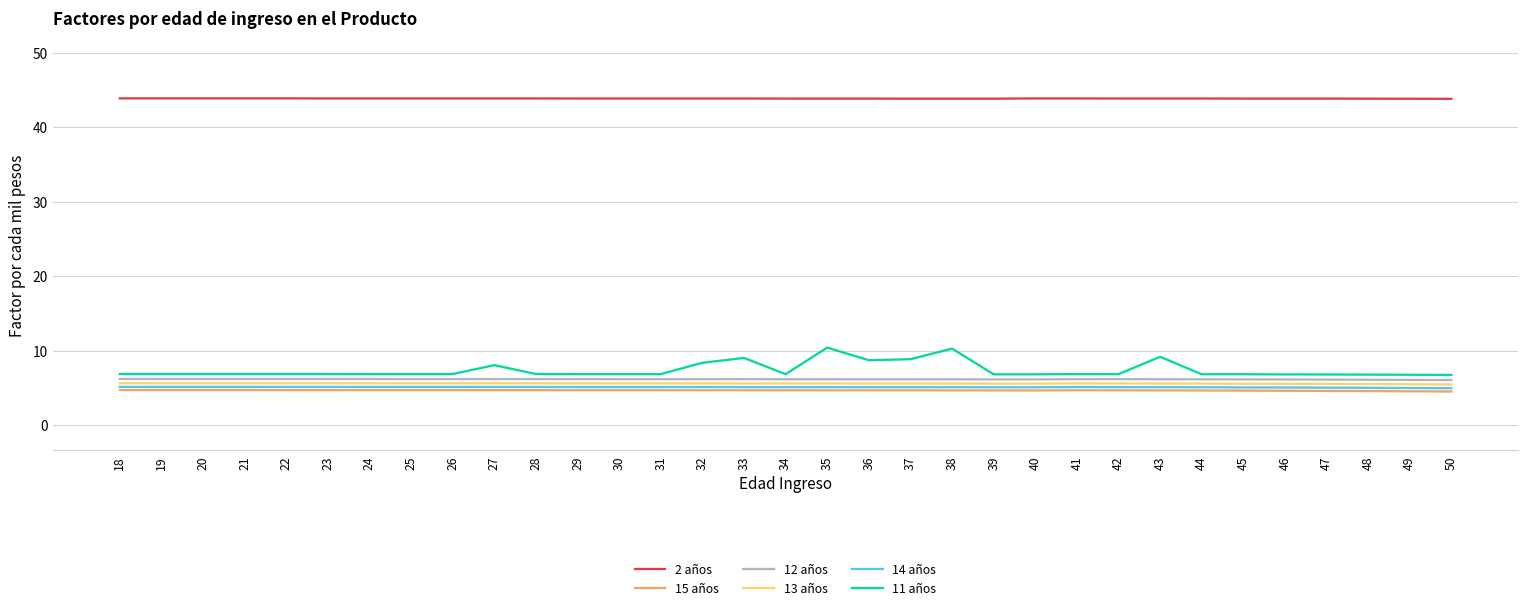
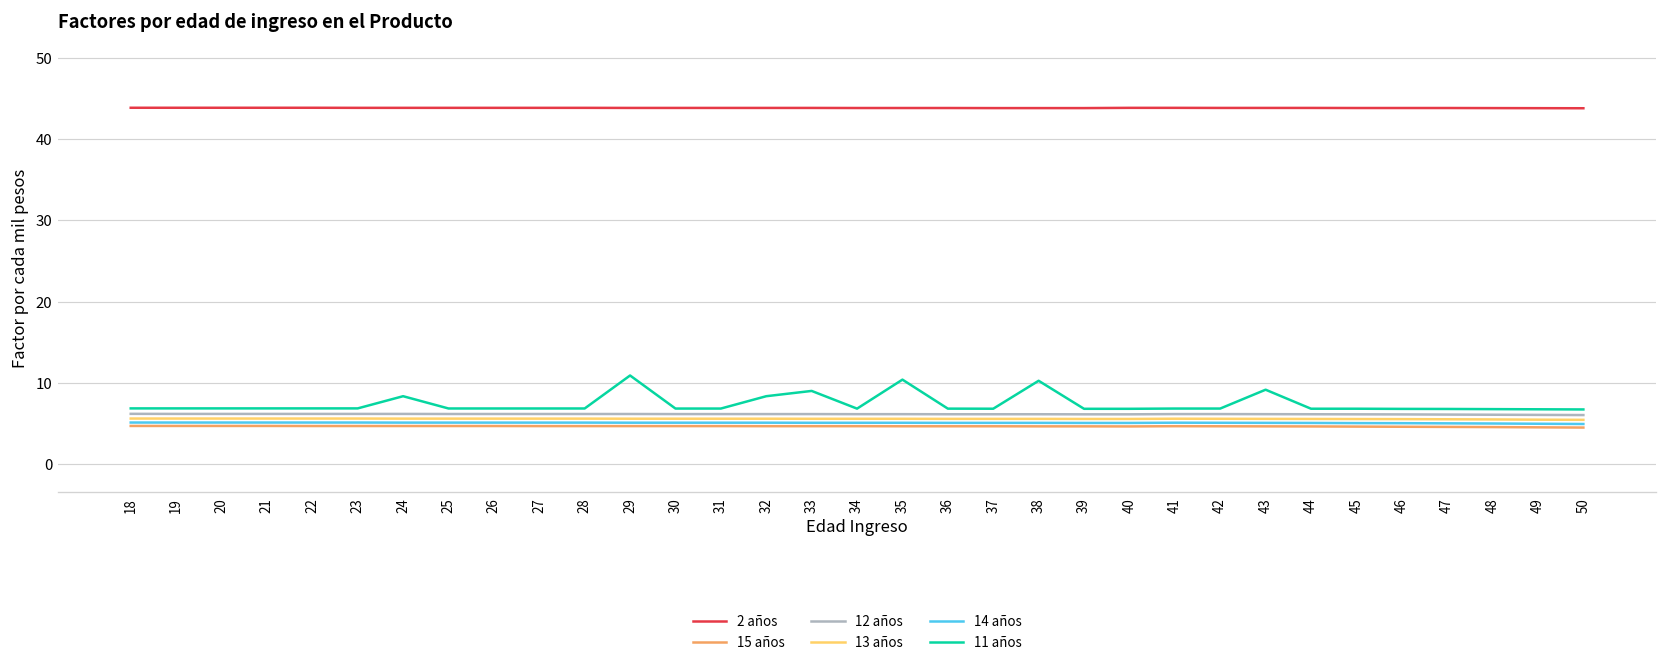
  {
    "2 años": {
      "18": 44,
      "19": 44,
      "20": 44,
      "21": 44,
      "22": 44,
      "23": 44,
      "24": 44,
      "25": 44,
      "26": 44,
      "27": 44,
      "28": 44,
      "29": 44,
      "30": 44,
      "31": 44,
      "32": 44,
      "33": 44,
      "34": 44,
      "35": 44,
      "36": 44,
      "37": 44,
      "38": 44,
      "39": 44,
      "40": 44,
      "41": 44,
      "42": 44,
      "43": 44,
      "44": 44,
      "45": 44,
      "46": 44,
      "47": 44,
      "48": 44,
      "49": 44,
      "50": 44
    },
    "12 años": {
      "18": 6,
      "19": 6,
      "20": 6,
      "21": 6,
      "22": 6,
      "23": 6,
      "24": 6,
      "25": 6,
      "26": 6,
      "27": 6,
      "28": 6,
      "29": 6,
      "30": 6,
      "31": 6,
      "32": 6,
      "33": 6,
      "34": 6,
      "35": 6,
      "36": 6,
      "37": 6,
      "38": 6,
      "39": 6,
      "40": 6,
      "41": 6,
      "42": 6,
      "43": 6,
      "44": 6,
      "45": 6,
      "46": 6,
      "47": 6,
      "48": 6,
      "49": 6,
      "50": 6
    },
    "14 años": {
      "18": 5,
      "19": 5,
      "20": 5,
      "21": 5,
      "22": 5,
      "23": 5,
      "24": 5,
      "25": 5,
      "26": 5,
      "27": 5,
      "28": 5,
      "29": 5,
      "30": 5,
      "31": 5,
      "32": 5,
      "33": 5,
      "34": 5,
      "35": 5,
      "36": 5,
      "37": 5,
      "38": 5,
      "39": 5,
      "40": 5,
      "41": 5,
      "42": 5,
      "43": 5,
      "44": 5,
      "45": 5,
      "46": 5,
      "47": 5,
      "48": 5,
      "49": 5,
      "50": 5
    },
    "11 años": {
      "18": 7,
      "19": 7,
      "20": 7,
      "21": 7,
      "22": 7,
      "23": 7,
-     "24": 7,
+     "24": 8,
      "25": 7,
      "26": 7,
-     "27": 8,
+     "27": 7,
      "28": 7,
-     "29": 7,
+     "29": 11,
      "30": 7,
      "31": 7,
      "32": 8,
      "33": 9,
      "34": 7,
      "35": 10,
-     "36": 9,
-     "37": 9,
+     "36": 7,
+     "37": 7,
      "38": 10,
      "39": 7,
      "40": 7,
      "41": 7,
      "42": 7,
      "43": 9,
      "44": 7,
      "45": 7,
      "46": 7,
      "47": 7,
      "48": 7,
      "49": 7,
      "50": 7
    }
  }
